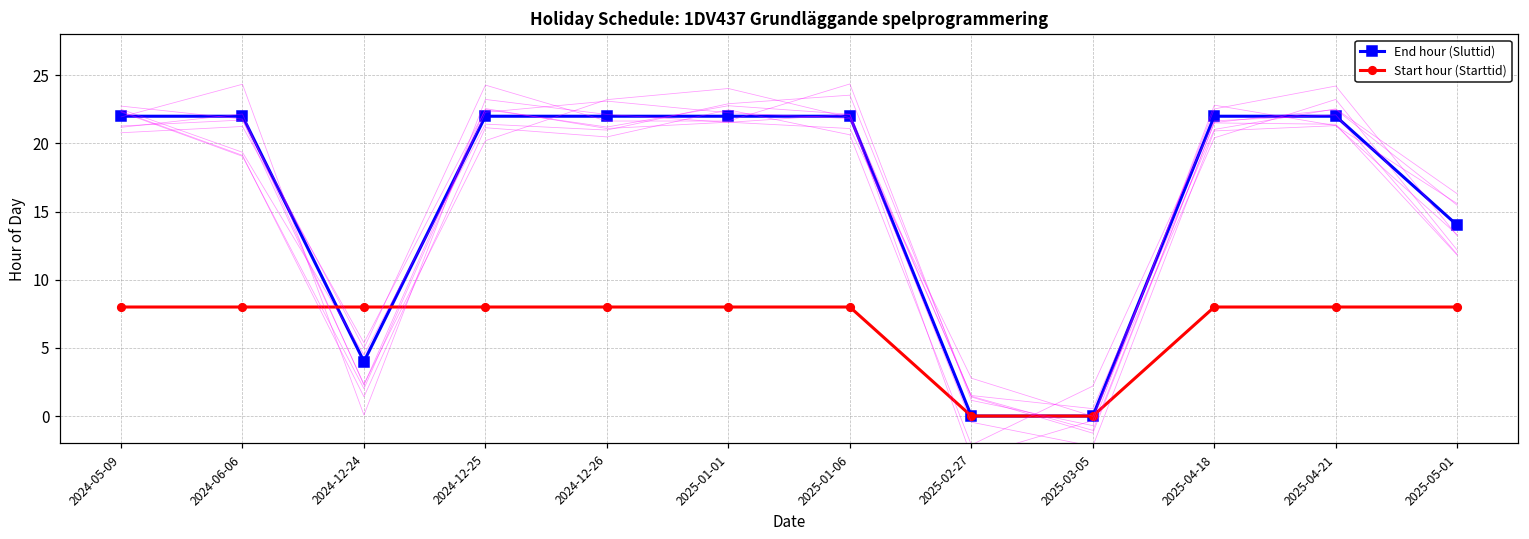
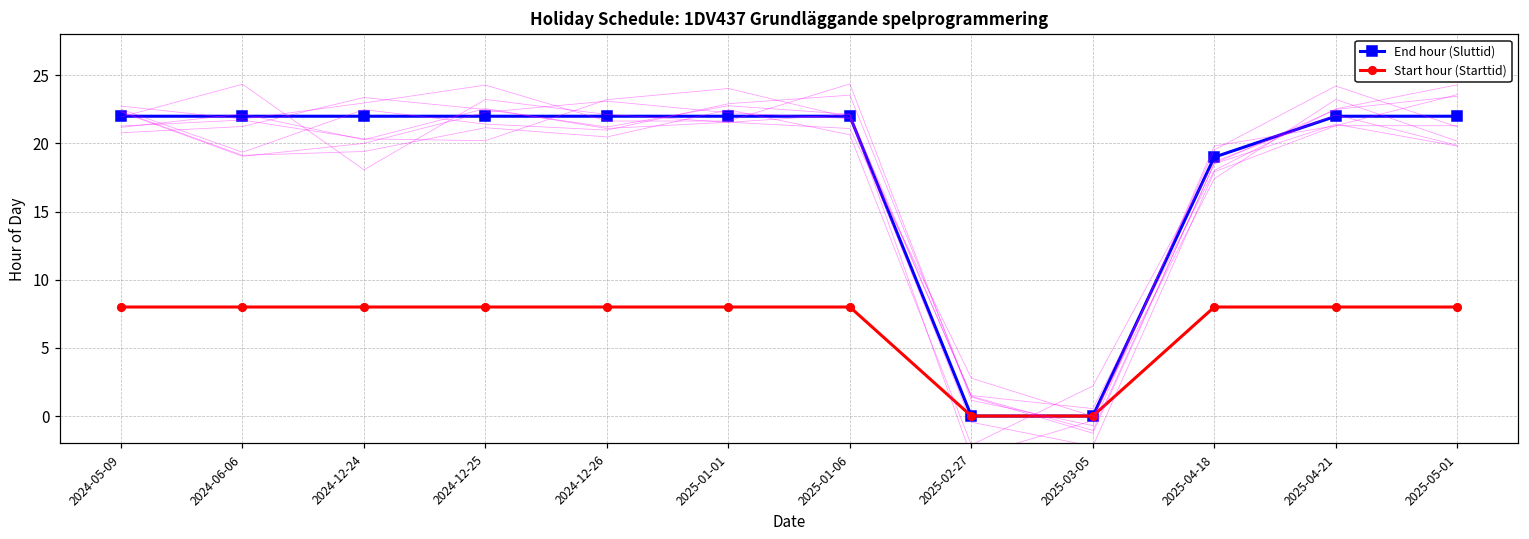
  {
    "End hour (Sluttid)": {
-     "2024-12-24": 4,
+     "2024-12-24": 22,
      "2024-12-25": 22,
      "2025-01-01": 22,
-     "2025-04-18": 22,
-     "2025-05-01": 14
+     "2025-04-18": 19,
+     "2025-05-01": 22
    },
    "Start hour (Starttid)": {
      "2024-05-09": 8,
      "2024-06-06": 8,
      "2024-12-24": 8,
      "2024-12-25": 8,
      "2024-12-26": 8,
      "2025-01-01": 8,
      "2025-01-06": 8,
      "2025-04-18": 8,
      "2025-04-21": 8,
      "2025-05-01": 8
    }
  }
